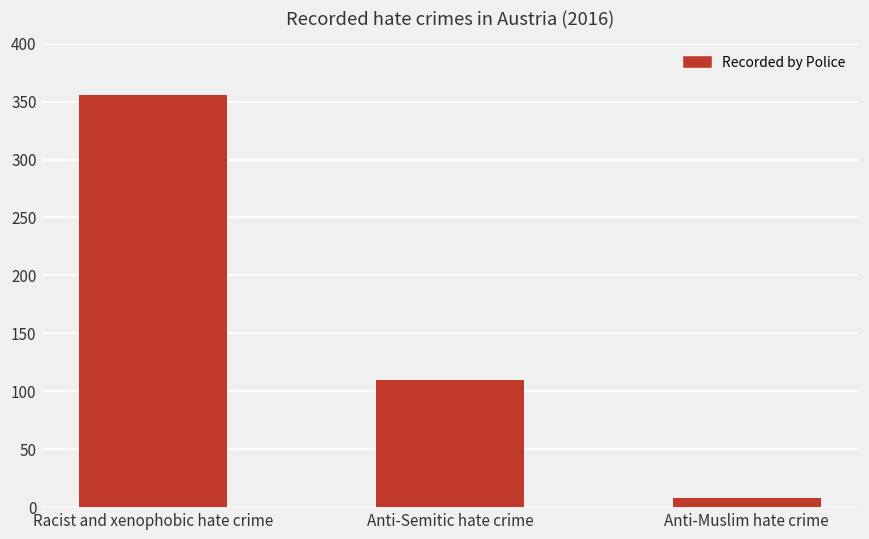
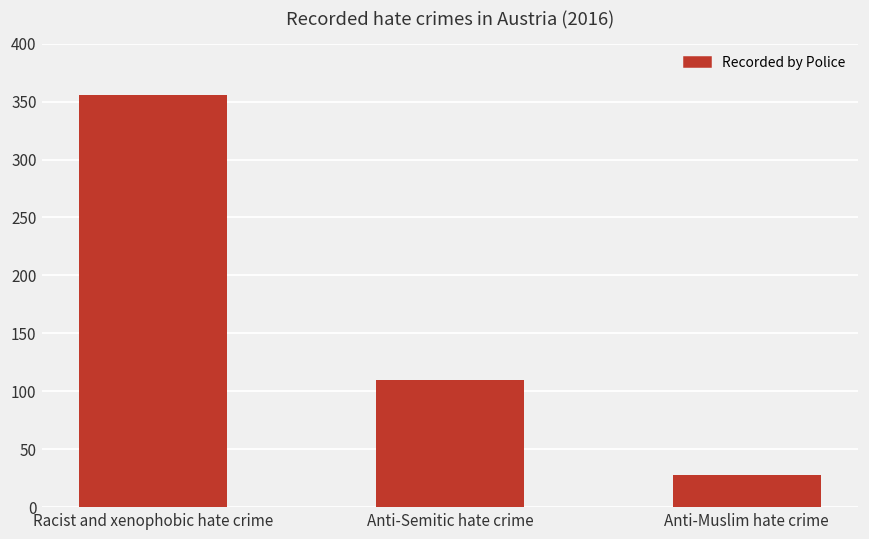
  {
    "Racist and xenophobic hate crime": 356,
    "Anti-Semitic hate crime": 110,
-   "Anti-Muslim hate crime": 8
+   "Anti-Muslim hate crime": 28
  }
